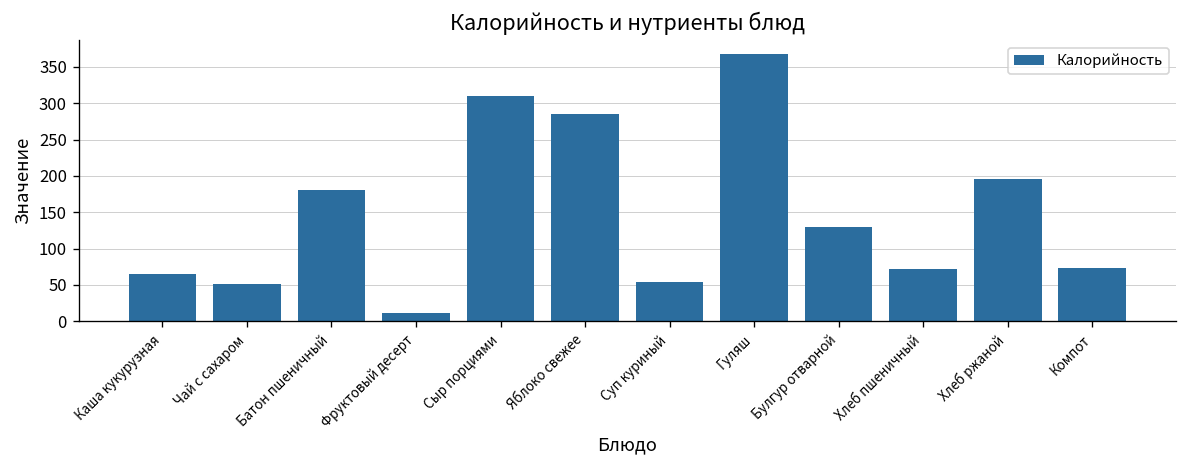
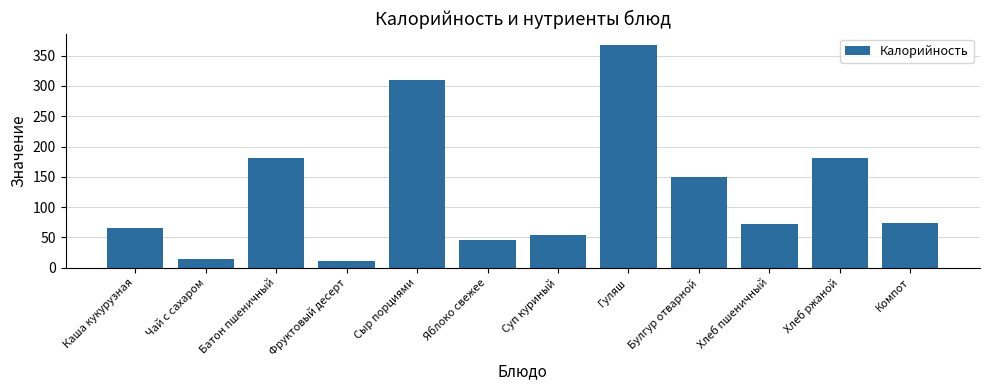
  {
    "Каша кукурузная": 70,
-   "Чай с сахаром": 50,
+   "Чай с сахаром": 10,
    "Батон пшеничный": 180,
    "Фруктовый десерт": 10,
    "Сыр порциями": 310,
-   "Яблоко свежее": 290,
+   "Яблоко свежее": 50,
    "Суп куриный": 50,
    "Гуляш": 370,
-   "Булгур отварной": 130,
+   "Булгур отварной": 150,
    "Хлеб пшеничный": 70,
-   "Хлеб ржаной": 200,
+   "Хлеб ржаной": 180,
    "Компот": 70
  }
